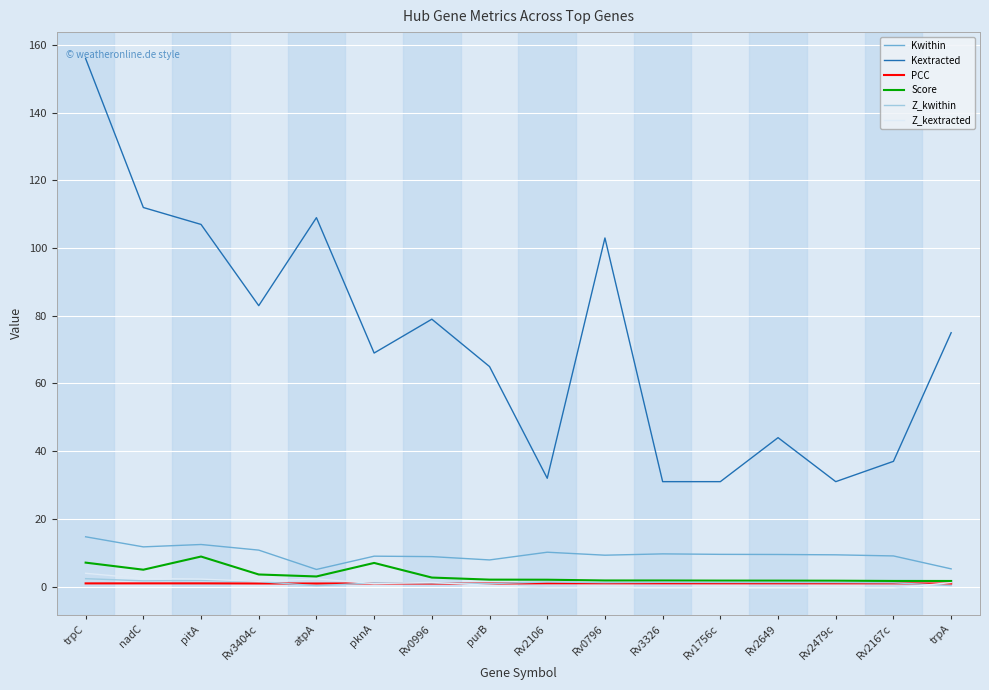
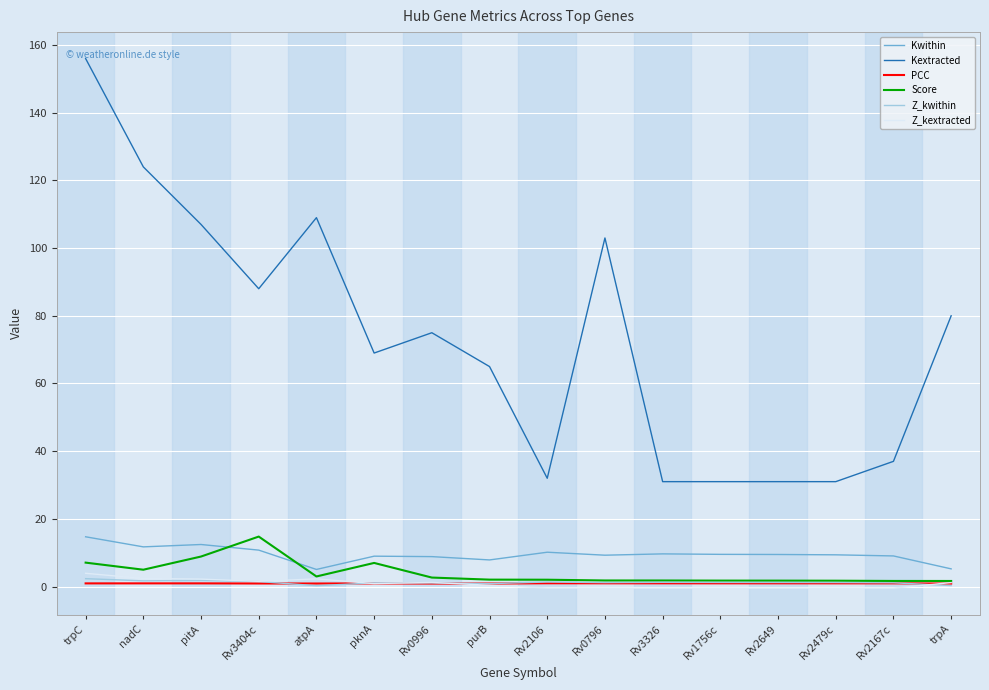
  {
    "Kextracted": {
      "trpC": 156,
-     "nadC": 112,
+     "nadC": 124,
      "pitA": 107,
-     "Rv3404c": 83,
+     "Rv3404c": 88,
      "atpA": 109,
      "pknA": 69,
-     "Rv0996": 79,
+     "Rv0996": 75,
      "purB": 65,
      "Rv2106": 32,
      "Rv0796": 103,
      "Rv3326": 31,
      "Rv1756c": 31,
-     "Rv2649": 44,
+     "Rv2649": 31,
      "Rv2479c": 31,
      "Rv2167c": 37,
-     "trpA": 75
+     "trpA": 80
    },
    "PCC": {
      "trpC": 1,
      "nadC": 1,
      "pitA": 1
    },
    "Score": {
      "trpC": 7,
      "nadC": 5,
      "pitA": 9,
-     "Rv3404c": 4,
+     "Rv3404c": 15,
      "pknA": 7,
      "Rv0996": 3,
      "purB": 2
    },
    "Z_kextracted": {
      "trpC": 4,
      "Rv2106": 0,
      "Rv0796": 0,
      "Rv3326": 0,
      "Rv1756c": 0,
      "Rv2649": 0,
      "Rv2479c": 0,
      "Rv2167c": 0
    }
  }
